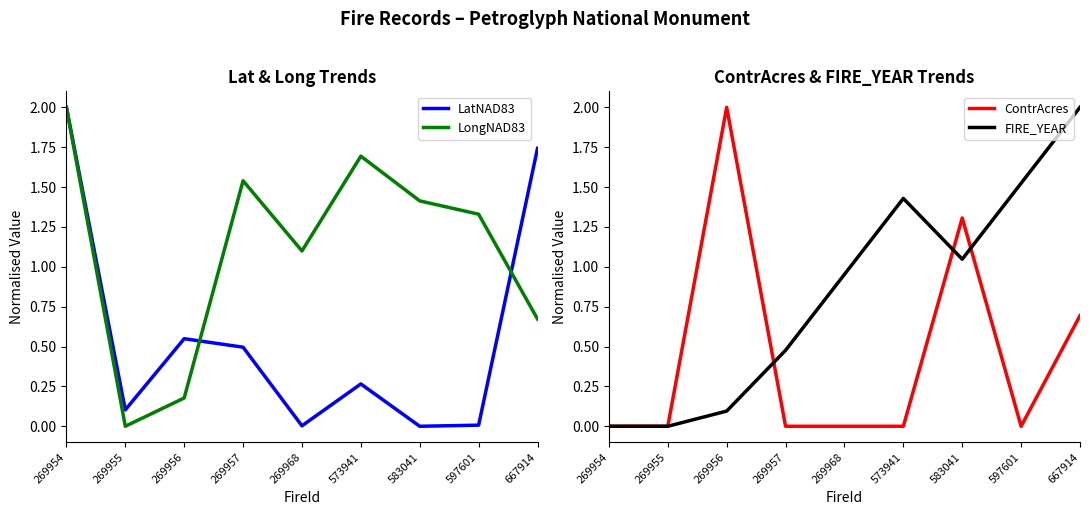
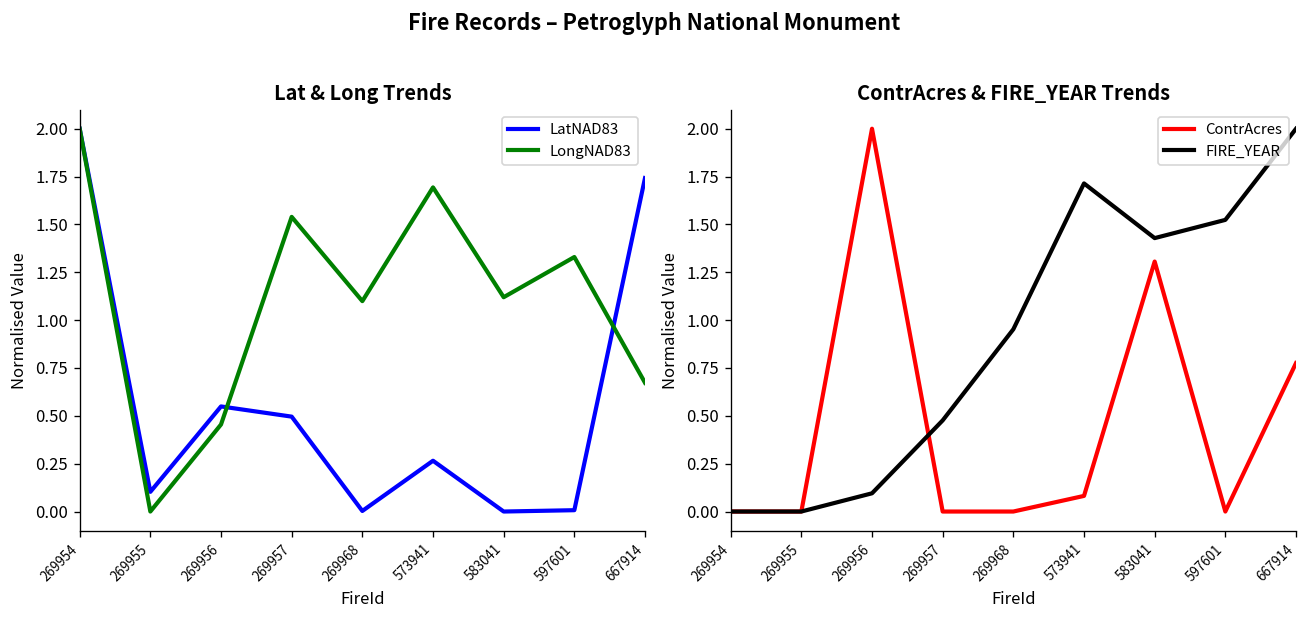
  {
    "Lat & Long Trends": {
      "LatNAD83": {
        "269955": 0.10,
        "269956": 0.55,
        "269957": 0.50,
        "269968": 0.00,
        "573941": 0.27,
        "583041": 0.00,
        "597601": 0.01,
        "667914": 1.74
      },
      "LongNAD83": {
        "269955": 0.00,
-       "269956": 0.18,
+       "269956": 0.45,
        "269957": 1.54,
        "269968": 1.10,
        "573941": 1.69,
-       "583041": 1.41,
+       "583041": 1.12,
        "597601": 1.33,
        "667914": 0.67
      }
    },
    "ContrAcres & FIRE_YEAR Trends": {
      "ContrAcres": {
        "269956": 2.00,
        "269957": 0.00,
        "269968": 0.00,
-       "573941": 0.00,
+       "573941": 0.08,
        "583041": 1.31,
        "597601": 0.00,
-       "667914": 0.69
+       "667914": 0.78
      },
      "FIRE_YEAR": {
        "269956": 0.10,
        "269957": 0.48,
        "269968": 0.95,
-       "573941": 1.43,
-       "583041": 1.05,
+       "573941": 1.71,
+       "583041": 1.43,
        "597601": 1.52,
        "667914": 2.00
      }
    }
  }
